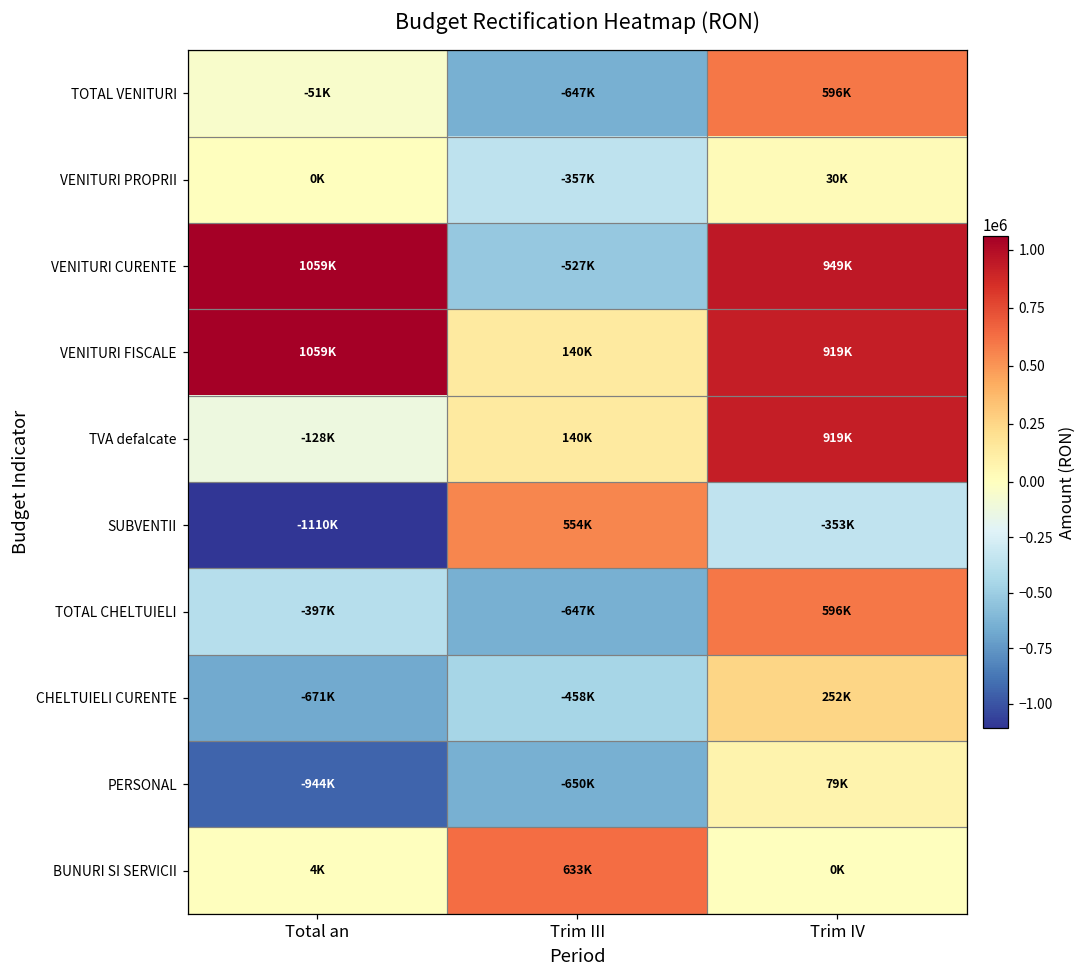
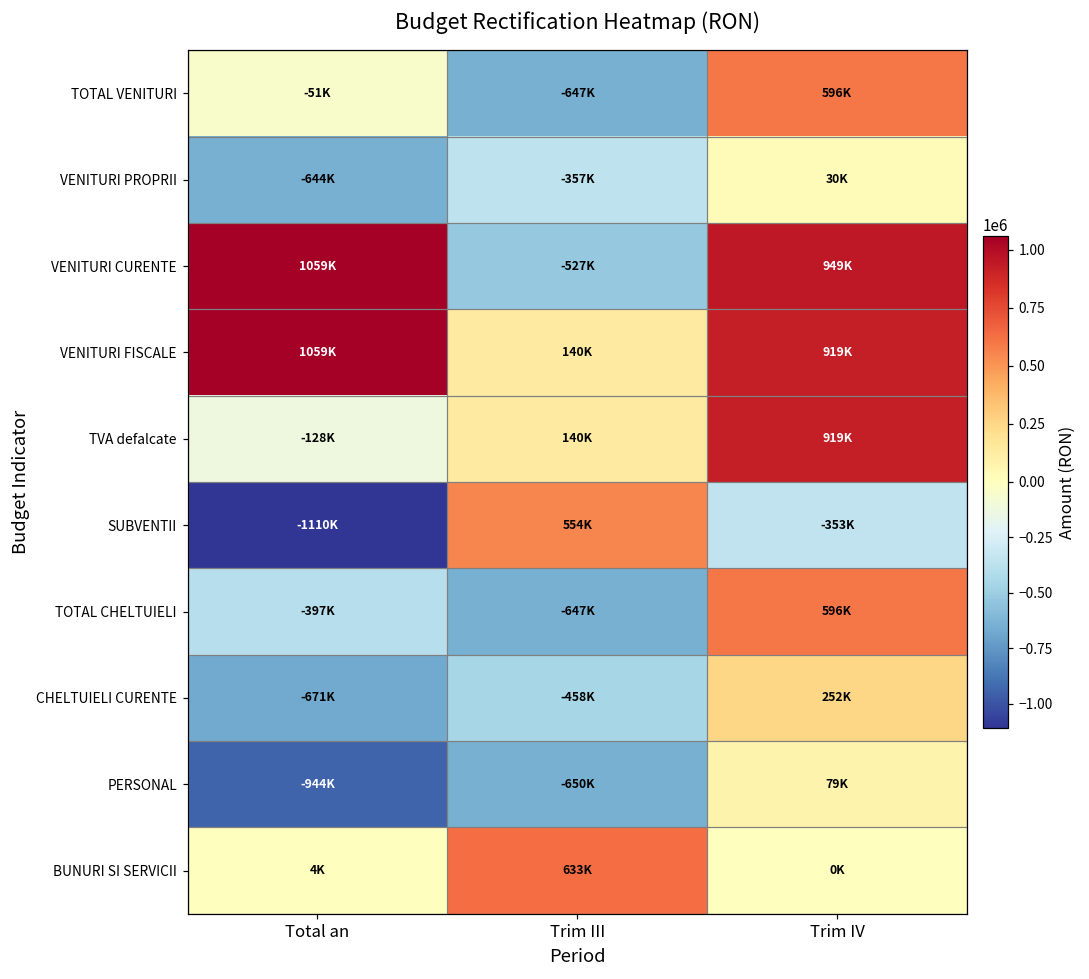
  {
    "TOTAL VENITURI": {
      "Total an": "-51K",
      "Trim III": "-647K",
      "Trim IV": "596K"
    },
    "VENITURI PROPRII": {
-     "Total an": "0K",
+     "Total an": "-644K",
      "Trim III": "-357K",
      "Trim IV": "30K"
    },
    "VENITURI CURENTE": {
      "Total an": "1059K",
      "Trim III": "-527K",
      "Trim IV": "949K"
    },
    "VENITURI FISCALE": {
      "Total an": "1059K",
      "Trim III": "140K",
      "Trim IV": "919K"
    },
    "TVA defalcate": {
      "Total an": "-128K",
      "Trim III": "140K",
      "Trim IV": "919K"
    },
    "SUBVENTII": {
      "Total an": "-1110K",
      "Trim III": "554K",
      "Trim IV": "-353K"
    },
    "TOTAL CHELTUIELI": {
      "Total an": "-397K",
      "Trim III": "-647K",
      "Trim IV": "596K"
    },
    "CHELTUIELI CURENTE": {
      "Total an": "-671K",
      "Trim III": "-458K",
      "Trim IV": "252K"
    },
    "PERSONAL": {
      "Total an": "-944K",
      "Trim III": "-650K",
      "Trim IV": "79K"
    },
    "BUNURI SI SERVICII": {
      "Total an": "4K",
      "Trim III": "633K",
      "Trim IV": "0K"
    }
  }
